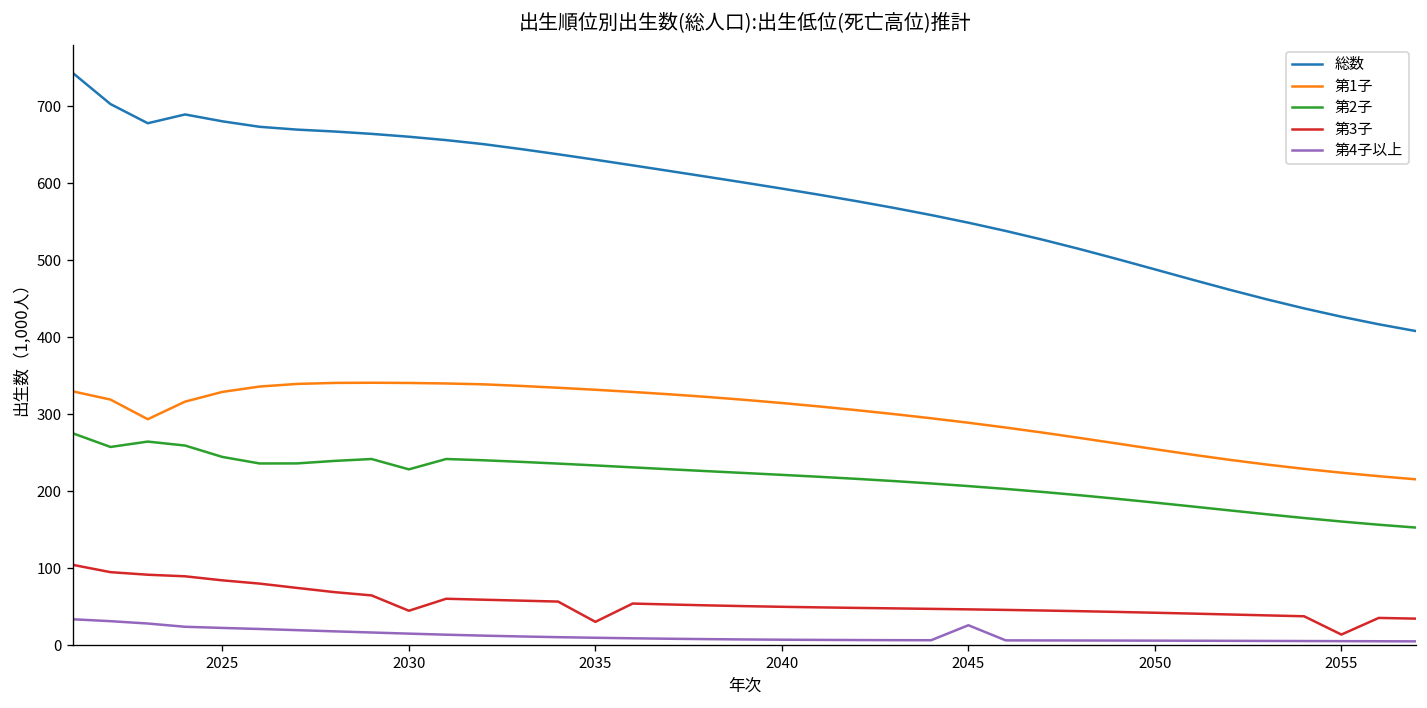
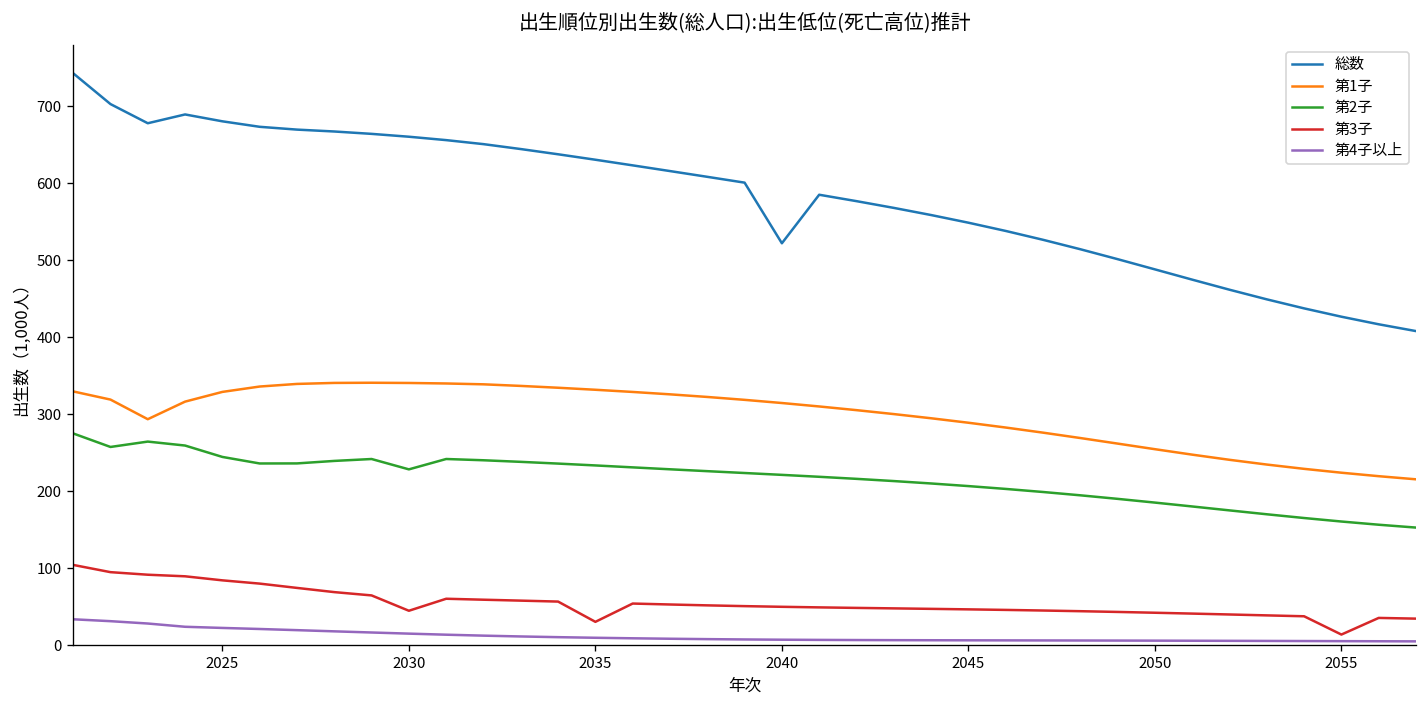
  {
    "総数": {
      "2025": 680,
      "2030": 660,
      "2035": 630,
-     "2040": 590,
+     "2040": 520,
      "2045": 550,
      "2050": 490,
      "2055": 430
    },
    "第1子": {
      "2025": 330,
      "2030": 340,
      "2035": 330,
      "2040": 310,
      "2045": 290,
      "2050": 250,
      "2055": 220
    },
    "第2子": {
      "2025": 240,
      "2030": 230,
      "2035": 230,
      "2040": 220,
      "2045": 210,
      "2050": 190,
      "2055": 160
    },
    "第3子": {
      "2025": 80,
      "2030": 40,
      "2035": 30,
      "2040": 50,
      "2045": 50,
      "2050": 40,
      "2055": 10
    },
    "第4子以上": {
      "2025": 20,
      "2030": 20,
      "2035": 10,
      "2040": 10,
-     "2045": 30,
+     "2045": 10,
      "2050": 10,
      "2055": 10
    }
  }
